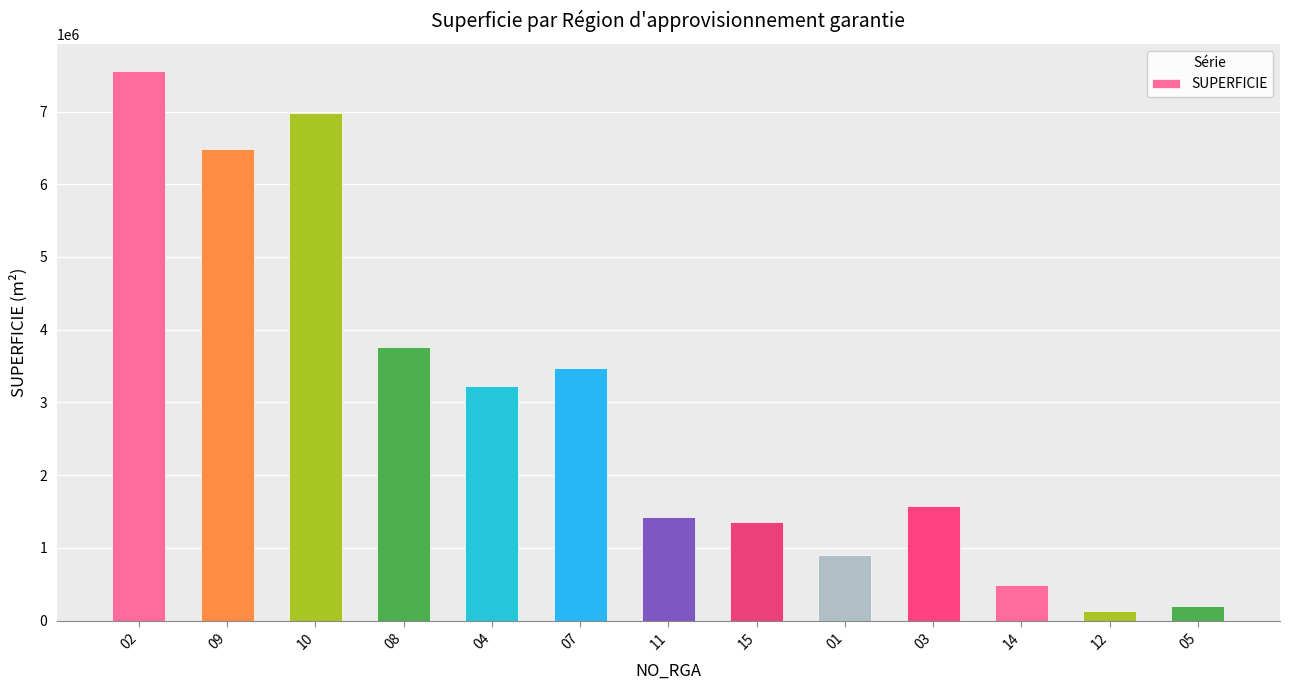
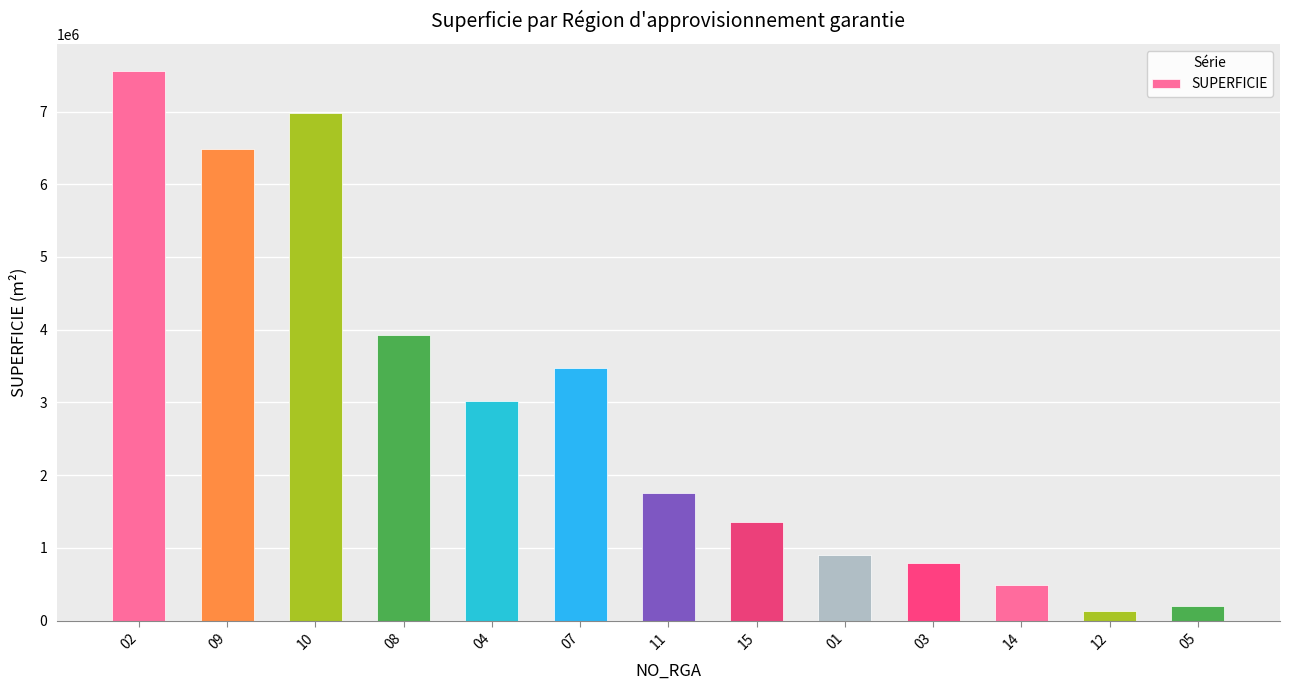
  {
    "02": 7600000,
    "09": 6500000,
    "10": 7000000,
-   "08": 3800000,
-   "04": 3200000,
+   "08": 3900000,
+   "04": 3000000,
    "07": 3500000,
-   "11": 1400000,
+   "11": 1800000,
    "15": 1400000,
    "01": 900000,
-   "03": 1600000,
+   "03": 800000,
    "14": 500000,
    "12": 100000,
    "05": 200000
  }
